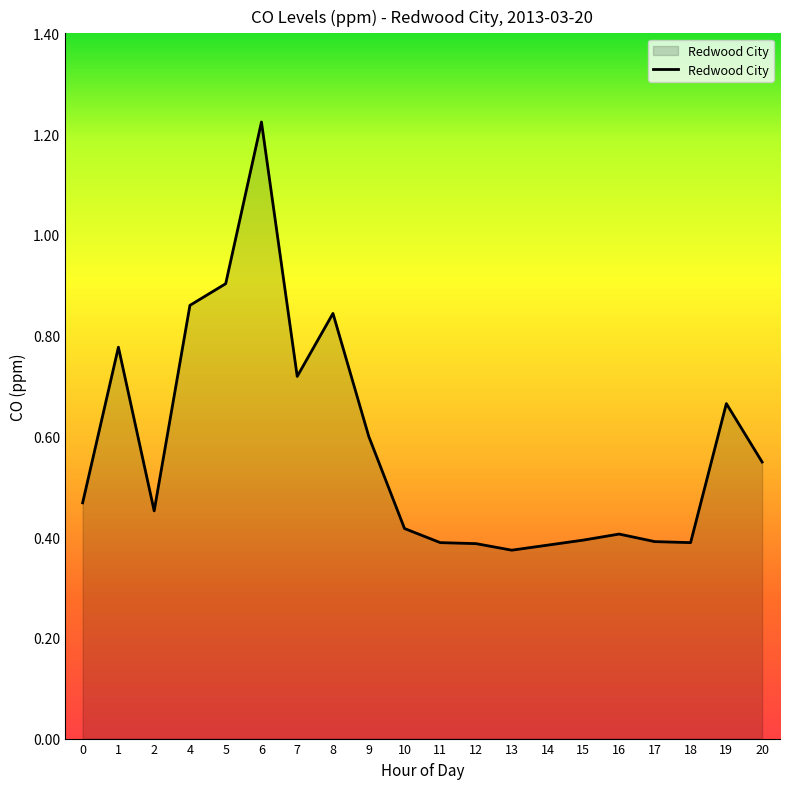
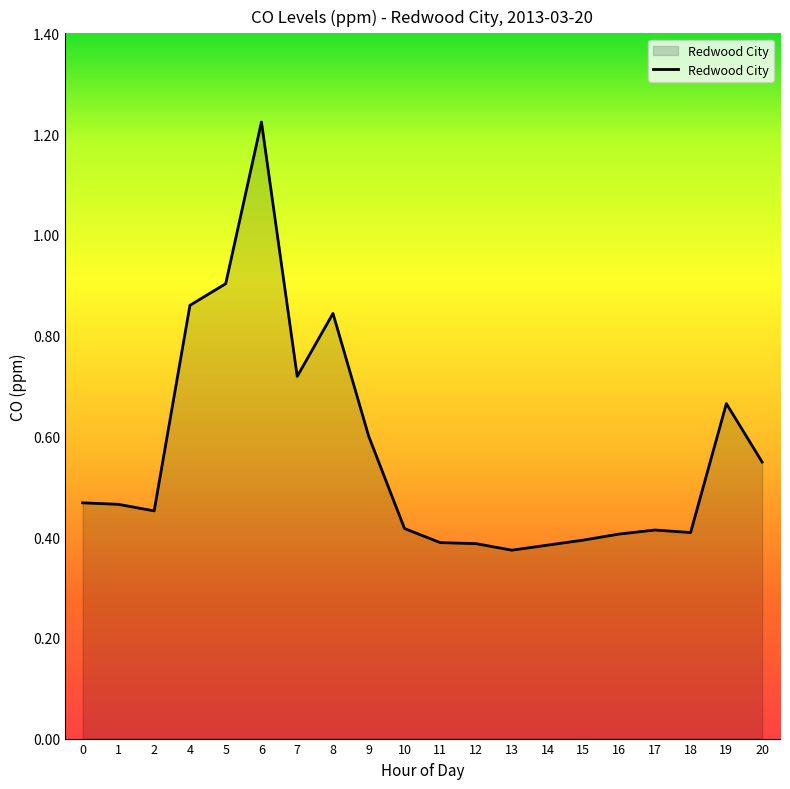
  {
    "0": 0.47,
-   "1": 0.78,
+   "1": 0.47,
    "2": 0.45,
    "4": 0.86,
    "5": 0.90,
    "6": 1.22,
    "7": 0.72,
    "8": 0.84,
    "9": 0.60,
    "10": 0.42,
    "11": 0.39,
    "12": 0.39,
    "13": 0.37,
    "14": 0.38,
    "15": 0.39,
    "16": 0.41,
-   "17": 0.39,
-   "18": 0.39,
+   "17": 0.41,
+   "18": 0.41,
    "19": 0.67,
    "20": 0.55
  }
